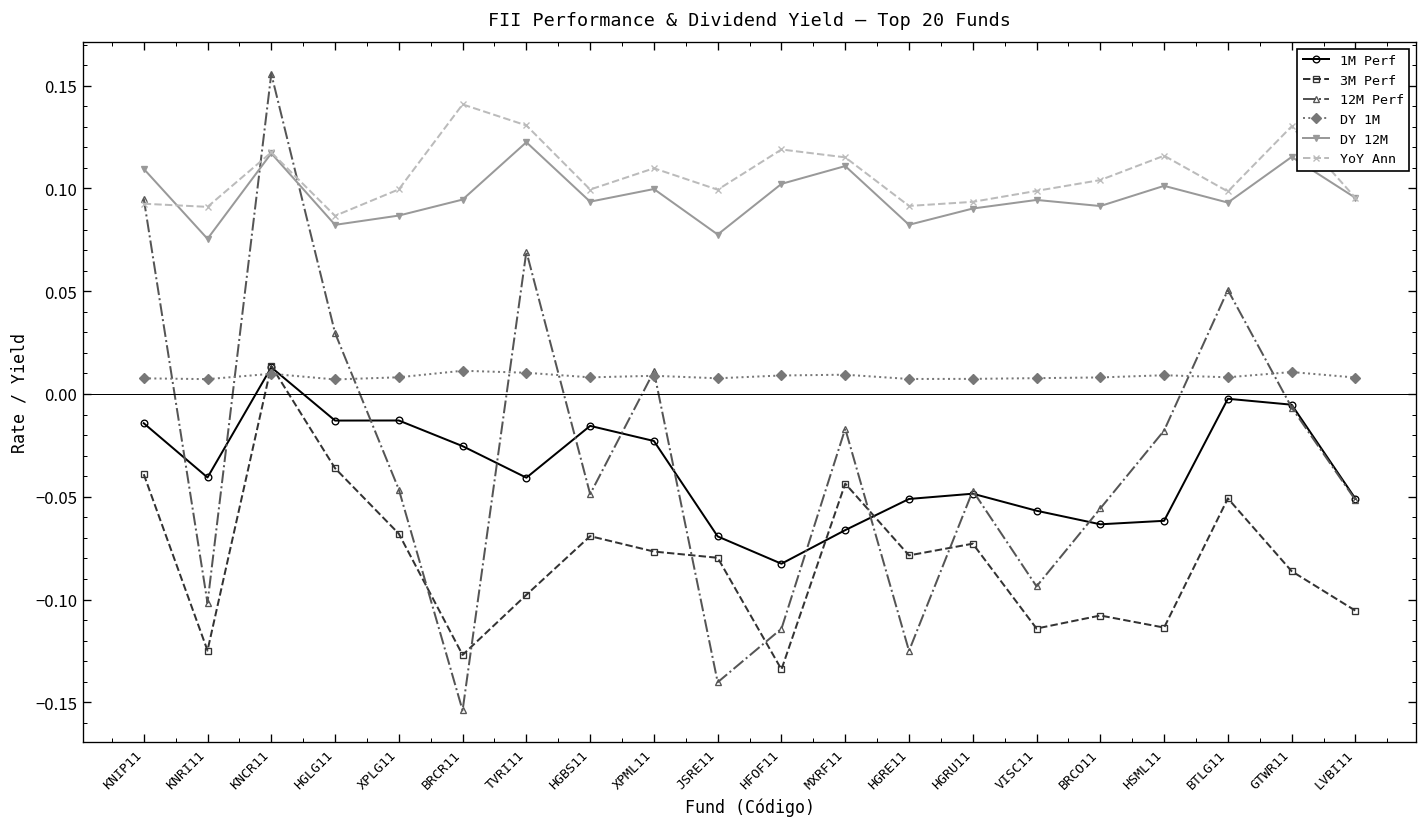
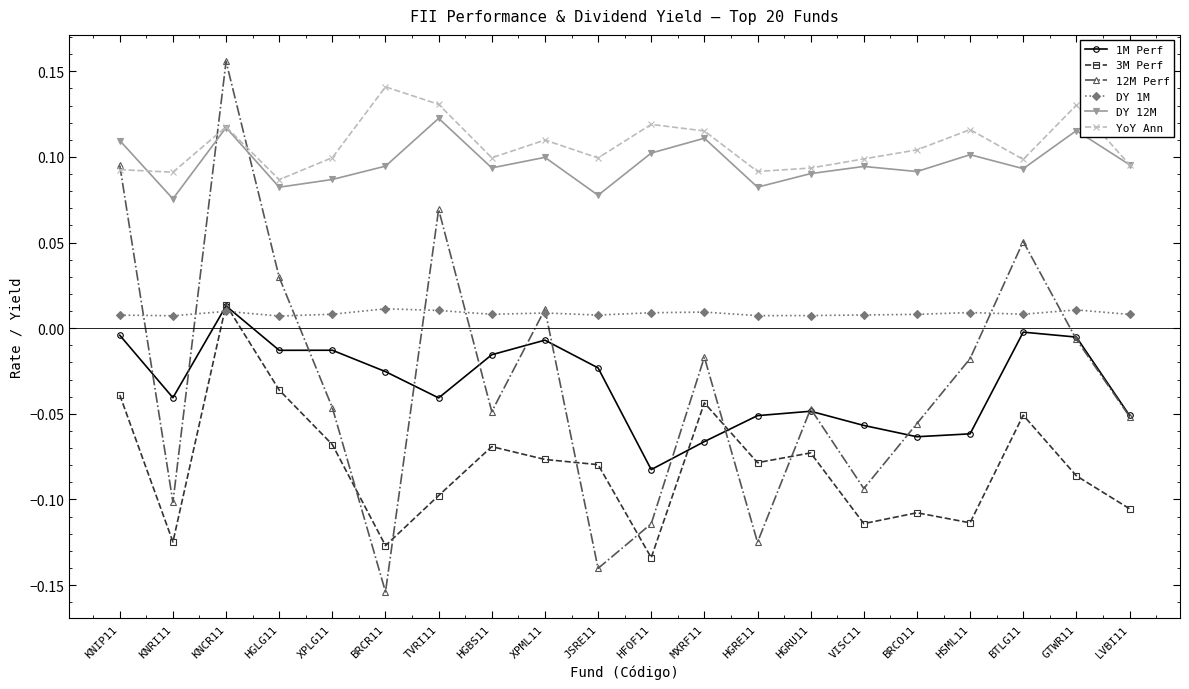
  {
    "1M Perf": {
-     "KNIP11": -0.014,
+     "KNIP11": -0.004,
      "KNRI11": -0.041,
      "HGLG11": -0.013,
      "XPLG11": -0.013,
      "BRCR11": -0.025,
      "TVRI11": -0.041,
      "HGBS11": -0.016,
-     "XPML11": -0.023,
-     "JSRE11": -0.069,
+     "XPML11": -0.007,
+     "JSRE11": -0.023,
      "HFOF11": -0.083,
      "MXRF11": -0.066,
      "HGRE11": -0.051,
      "VISC11": -0.057,
      "BRCO11": -0.063,
      "HSML11": -0.062,
      "BTLG11": -0.002
    }
  }
